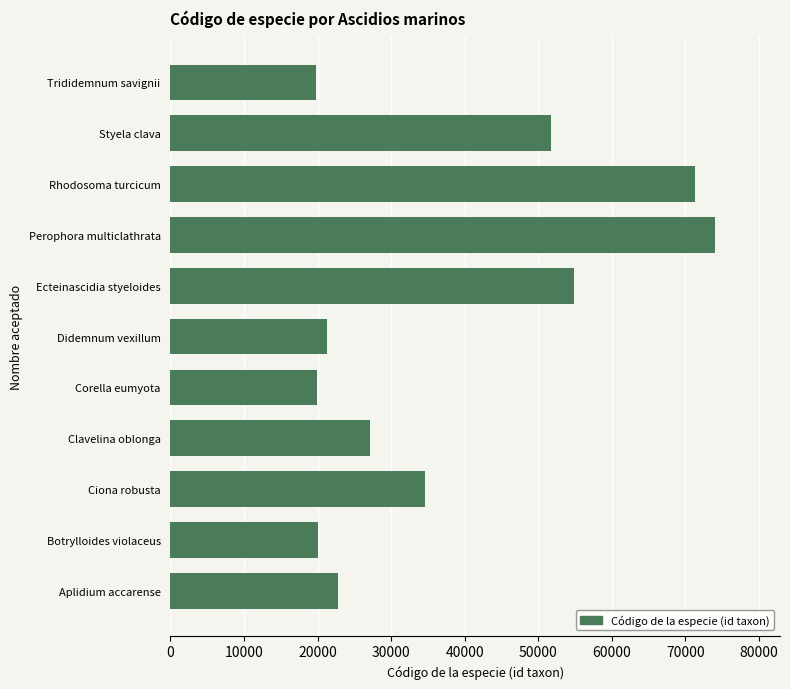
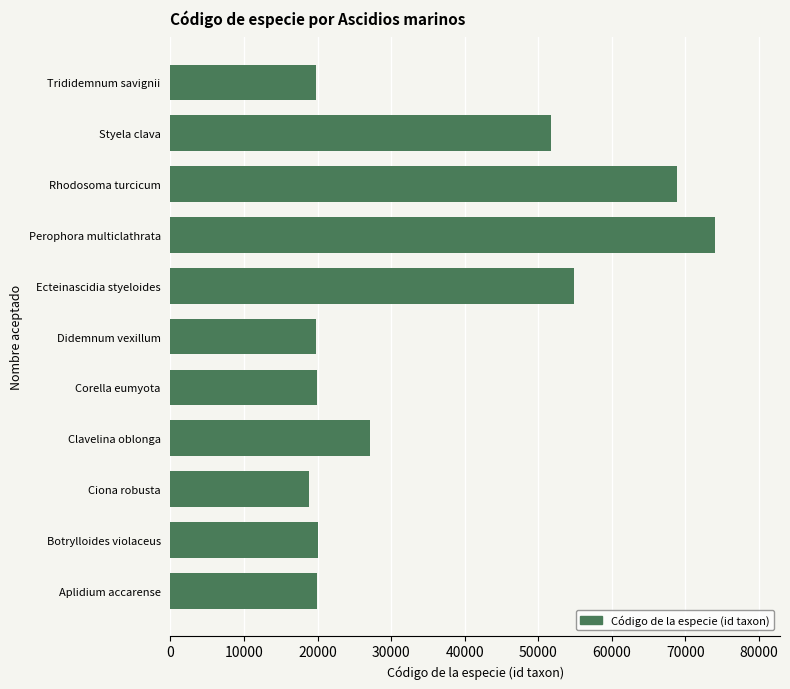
  {
    "Trididemnum savignii": 20000,
    "Styela clava": 52000,
-   "Rhodosoma turcicum": 71000,
+   "Rhodosoma turcicum": 69000,
    "Perophora multiclathrata": 74000,
    "Ecteinascidia styeloides": 55000,
-   "Didemnum vexillum": 21000,
+   "Didemnum vexillum": 20000,
    "Corella eumyota": 20000,
    "Clavelina oblonga": 27000,
-   "Ciona robusta": 35000,
+   "Ciona robusta": 19000,
    "Botrylloides violaceus": 20000,
-   "Aplidium accarense": 23000
+   "Aplidium accarense": 20000
  }
